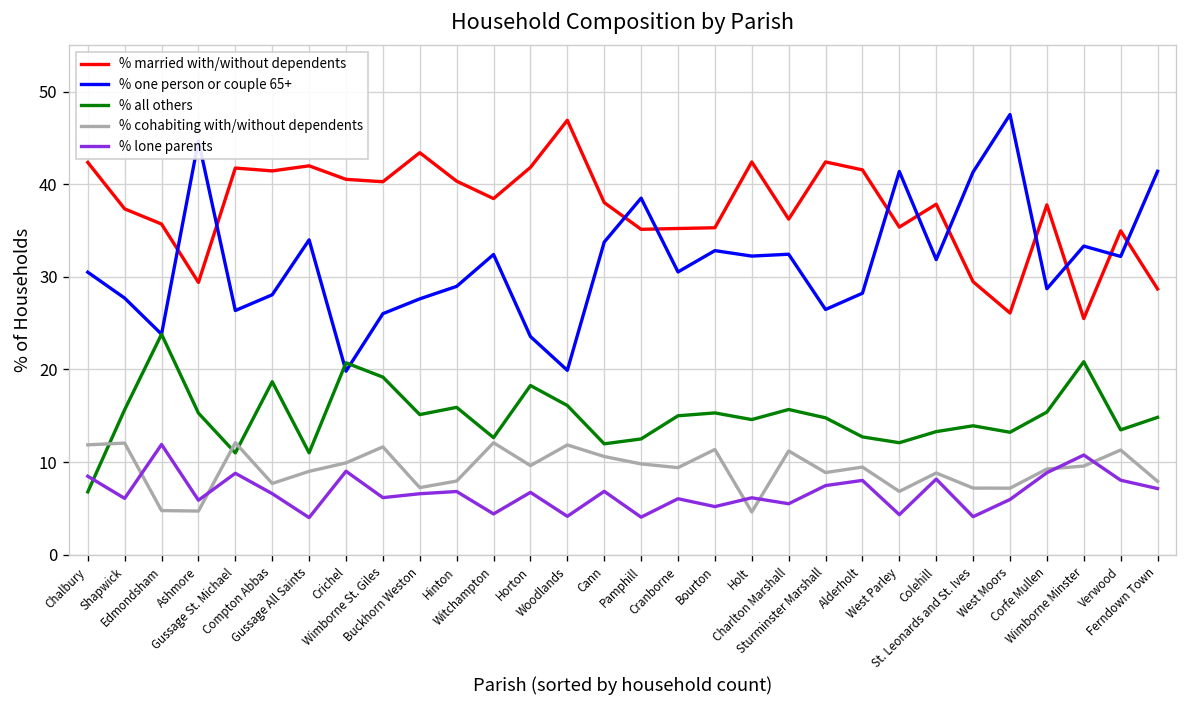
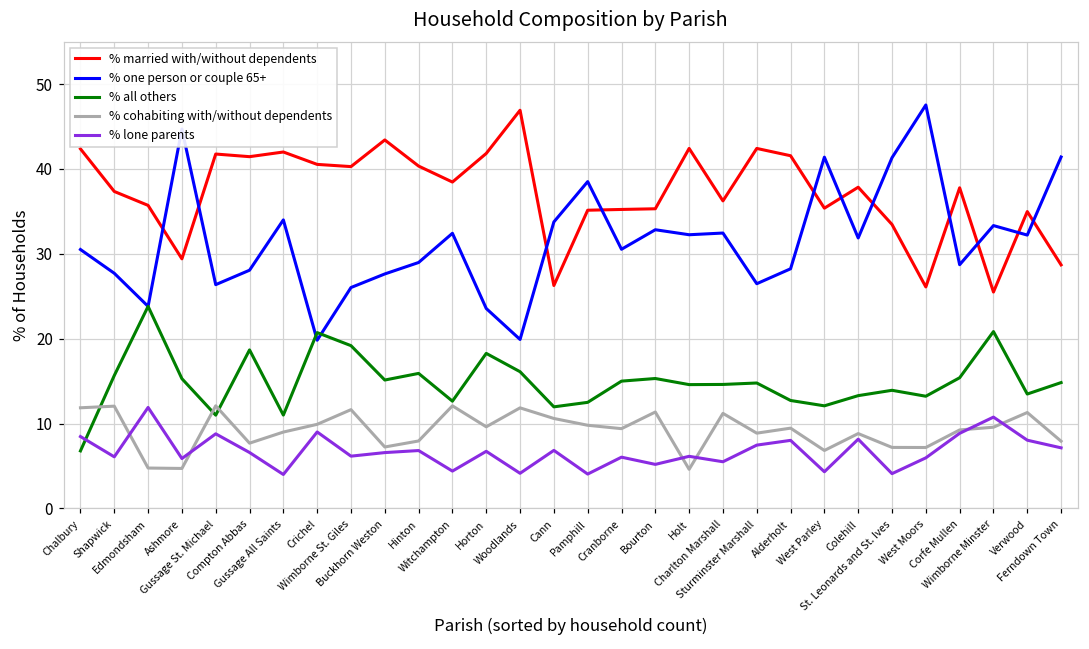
  {
    "% married with/without dependents": {
      "Chalbury": 42,
      "Shapwick": 37,
      "Edmondsham": 36,
      "Ashmore": 29,
      "Gussage St. Michael": 42,
      "Compton Abbas": 41,
      "Gussage All Saints": 42,
      "Crichel": 41,
      "Wimborne St. Giles": 40,
      "Buckhorn Weston": 43,
      "Hinton": 40,
      "Witchampton": 38,
      "Horton": 42,
      "Woodlands": 47,
-     "Cann": 38,
+     "Cann": 26,
      "Pamphill": 35,
      "Cranborne": 35,
      "Bourton": 35,
      "Holt": 42,
      "Charlton Marshall": 36,
      "Sturminster Marshall": 42,
      "Alderholt": 42,
      "West Parley": 35,
      "Colehill": 38,
-     "St. Leonards and St. Ives": 29,
+     "St. Leonards and St. Ives": 33,
      "West Moors": 26,
      "Corfe Mullen": 38,
      "Wimborne Minster": 26,
      "Verwood": 35,
      "Ferndown Town": 29
    },
    "% one person or couple 65+": {
      "Chalbury": 31,
      "Shapwick": 28,
      "Gussage St. Michael": 26,
      "Compton Abbas": 28,
      "Gussage All Saints": 34,
      "Crichel": 20,
      "Wimborne St. Giles": 26,
      "Buckhorn Weston": 28,
      "Hinton": 29,
      "Witchampton": 32,
      "Horton": 24,
      "Woodlands": 20,
      "Cann": 34,
      "Pamphill": 39,
      "Cranborne": 31,
      "Bourton": 33,
      "Holt": 32,
      "Charlton Marshall": 32,
      "Sturminster Marshall": 26,
      "Alderholt": 28,
      "West Parley": 41,
      "Colehill": 32,
      "St. Leonards and St. Ives": 41,
      "West Moors": 48,
      "Corfe Mullen": 29,
      "Wimborne Minster": 33,
      "Verwood": 32,
      "Ferndown Town": 41
    },
    "% all others": {
      "Chalbury": 7,
      "Shapwick": 16,
      "Ashmore": 15,
      "Gussage St. Michael": 11,
      "Compton Abbas": 19,
      "Gussage All Saints": 11,
      "Crichel": 21,
      "Wimborne St. Giles": 19,
      "Buckhorn Weston": 15,
      "Hinton": 16,
      "Witchampton": 13,
      "Horton": 18,
      "Woodlands": 16,
      "Cann": 12,
      "Pamphill": 13,
      "Cranborne": 15,
      "Bourton": 15,
      "Holt": 15,
-     "Charlton Marshall": 16,
+     "Charlton Marshall": 15,
      "Sturminster Marshall": 15,
      "Alderholt": 13,
      "West Parley": 12,
      "Colehill": 13,
      "St. Leonards and St. Ives": 14,
      "West Moors": 13,
      "Corfe Mullen": 15,
      "Wimborne Minster": 21,
      "Verwood": 13,
      "Ferndown Town": 15
    },
    "% cohabiting with/without dependents": {
      "Chalbury": 12,
      "Shapwick": 12,
      "Edmondsham": 5,
      "Ashmore": 5,
      "Gussage St. Michael": 12,
      "Compton Abbas": 8,
      "Gussage All Saints": 9,
      "Crichel": 10,
      "Wimborne St. Giles": 12,
      "Buckhorn Weston": 7,
      "Hinton": 8,
      "Witchampton": 12,
      "Horton": 10,
      "Woodlands": 12,
      "Cann": 11,
      "Pamphill": 10,
      "Cranborne": 9,
      "Bourton": 11,
      "Holt": 5,
      "Charlton Marshall": 11,
      "Sturminster Marshall": 9,
      "Alderholt": 9,
      "West Parley": 7,
      "Colehill": 9,
      "St. Leonards and St. Ives": 7,
      "West Moors": 7,
      "Corfe Mullen": 9,
      "Wimborne Minster": 10,
      "Verwood": 11,
      "Ferndown Town": 8
    },
    "% lone parents": {
      "Chalbury": 8,
      "Shapwick": 6,
      "Edmondsham": 12,
      "Ashmore": 6,
      "Gussage St. Michael": 9,
      "Compton Abbas": 7,
      "Gussage All Saints": 4,
      "Crichel": 9,
      "Wimborne St. Giles": 6,
      "Buckhorn Weston": 7,
      "Hinton": 7,
      "Witchampton": 4,
      "Horton": 7,
      "Woodlands": 4,
      "Cann": 7,
      "Pamphill": 4,
      "Cranborne": 6,
      "Bourton": 5,
      "Holt": 6,
      "Charlton Marshall": 6,
      "Sturminster Marshall": 7,
      "Alderholt": 8,
      "West Parley": 4,
      "Colehill": 8,
      "St. Leonards and St. Ives": 4,
      "West Moors": 6,
      "Corfe Mullen": 9,
      "Wimborne Minster": 11,
      "Verwood": 8,
      "Ferndown Town": 7
    }
  }
